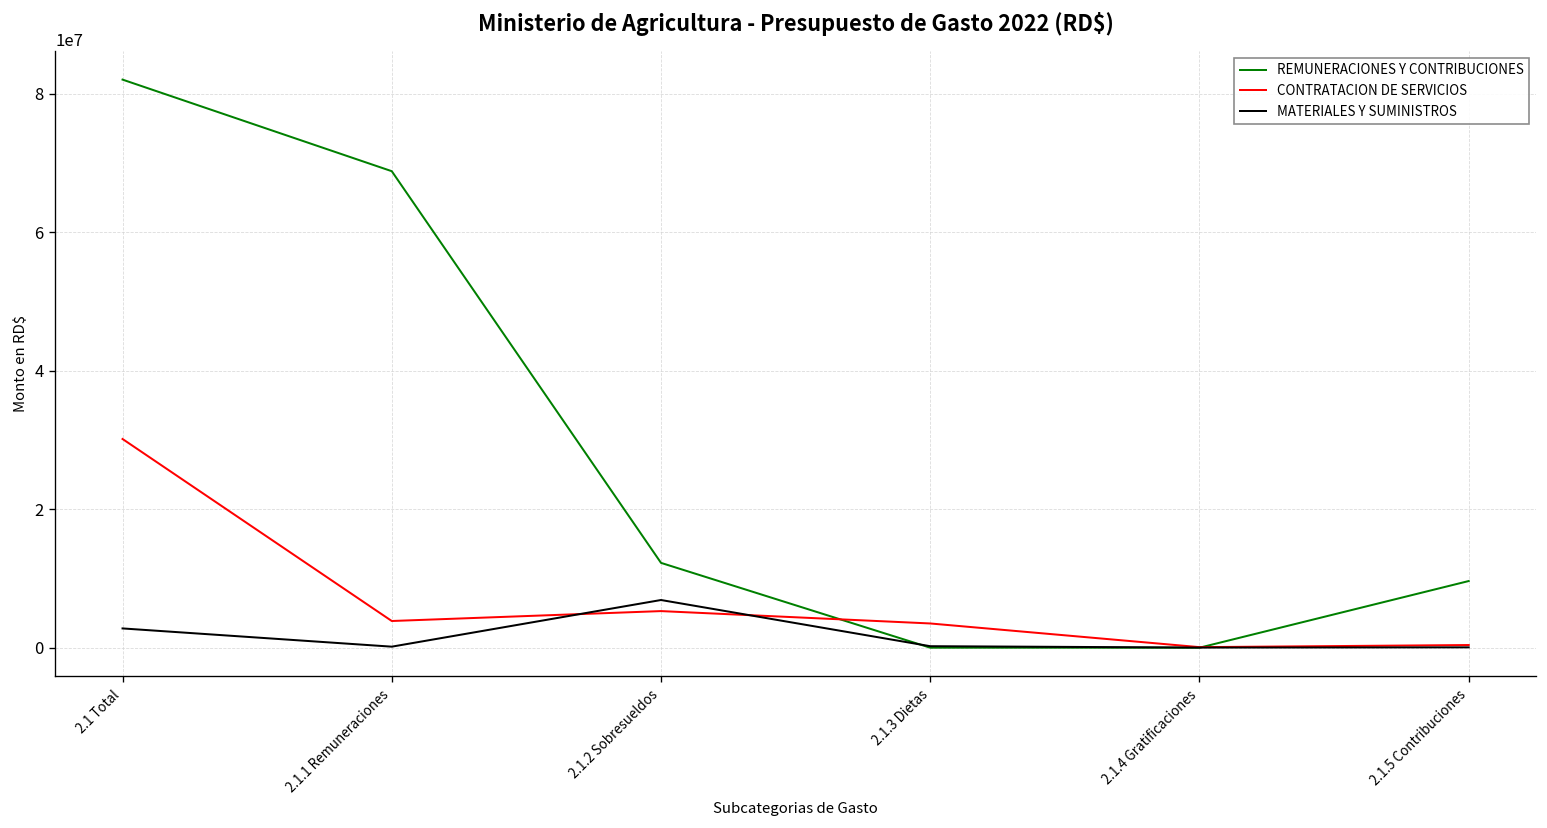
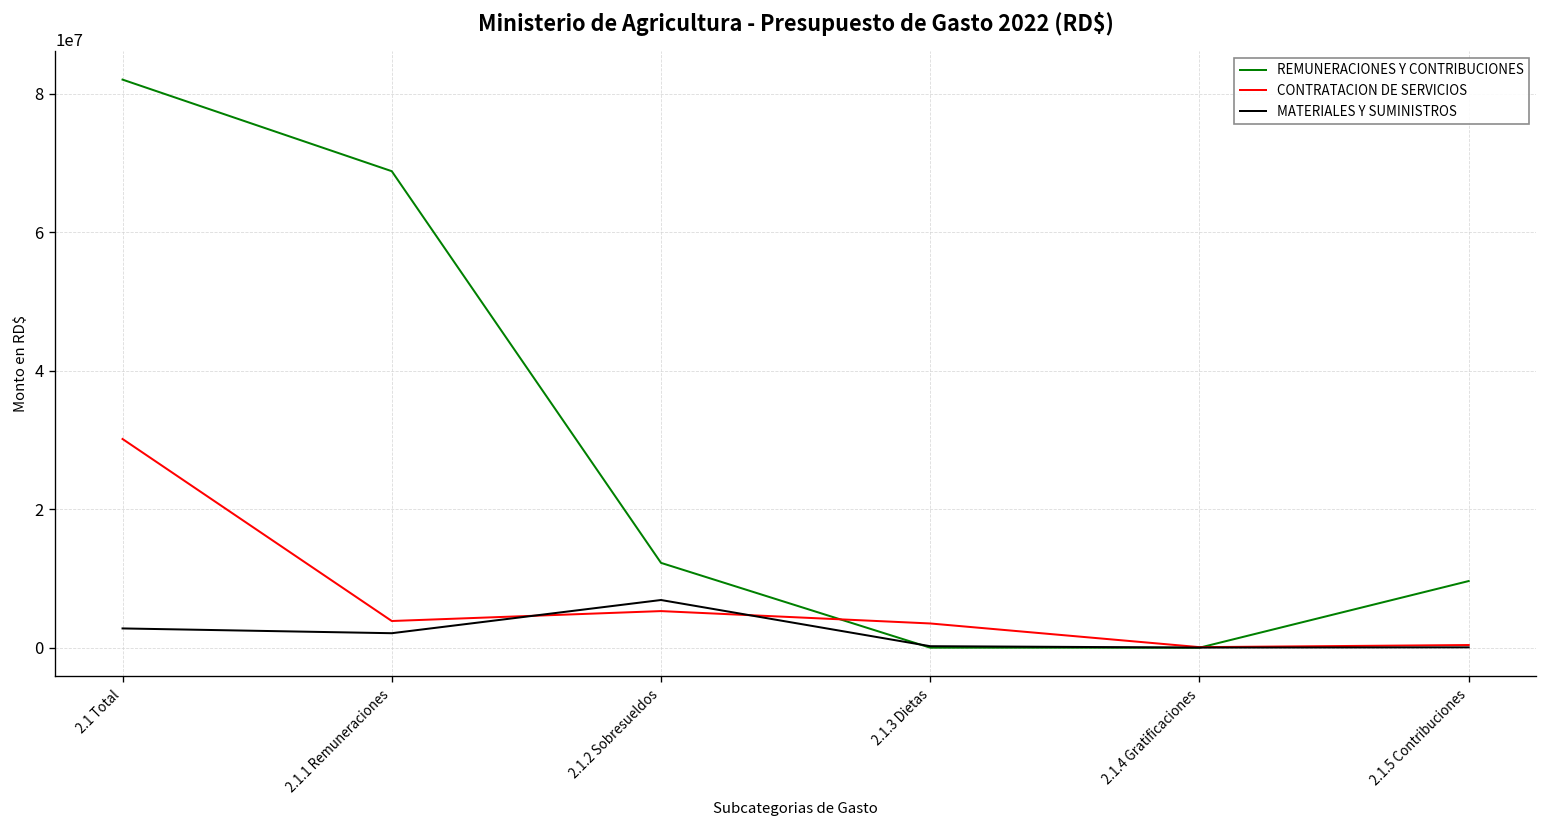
  {
    "REMUNERACIONES Y CONTRIBUCIONES": {
      "2.1 Total": 82000000,
      "2.1.1 Remuneraciones": 69000000,
      "2.1.2 Sobresueldos": 12000000,
      "2.1.5 Contribuciones": 10000000
    },
    "CONTRATACION DE SERVICIOS": {
      "2.1 Total": 30000000,
      "2.1.1 Remuneraciones": 4000000,
      "2.1.2 Sobresueldos": 5000000,
      "2.1.3 Dietas": 4000000
    },
    "MATERIALES Y SUMINISTROS": {
      "2.1 Total": 3000000,
-     "2.1.1 Remuneraciones": 0,
+     "2.1.1 Remuneraciones": 2000000,
      "2.1.2 Sobresueldos": 7000000
    }
  }
